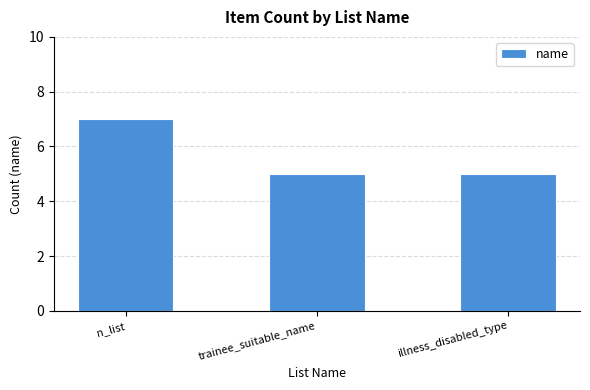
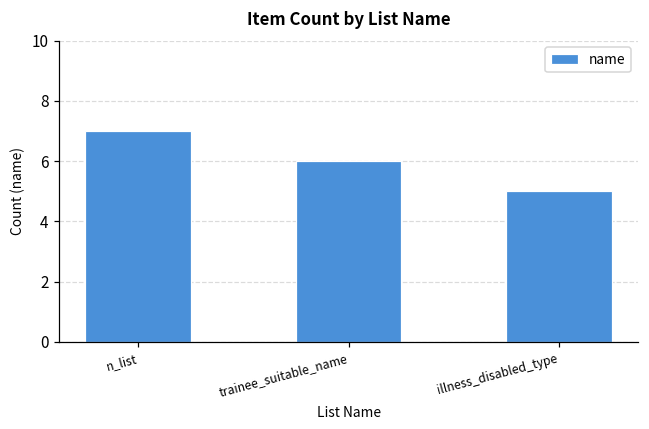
  {
    "n_list": 7,
-   "trainee_suitable_name": 5,
+   "trainee_suitable_name": 6,
    "illness_disabled_type": 5
  }
